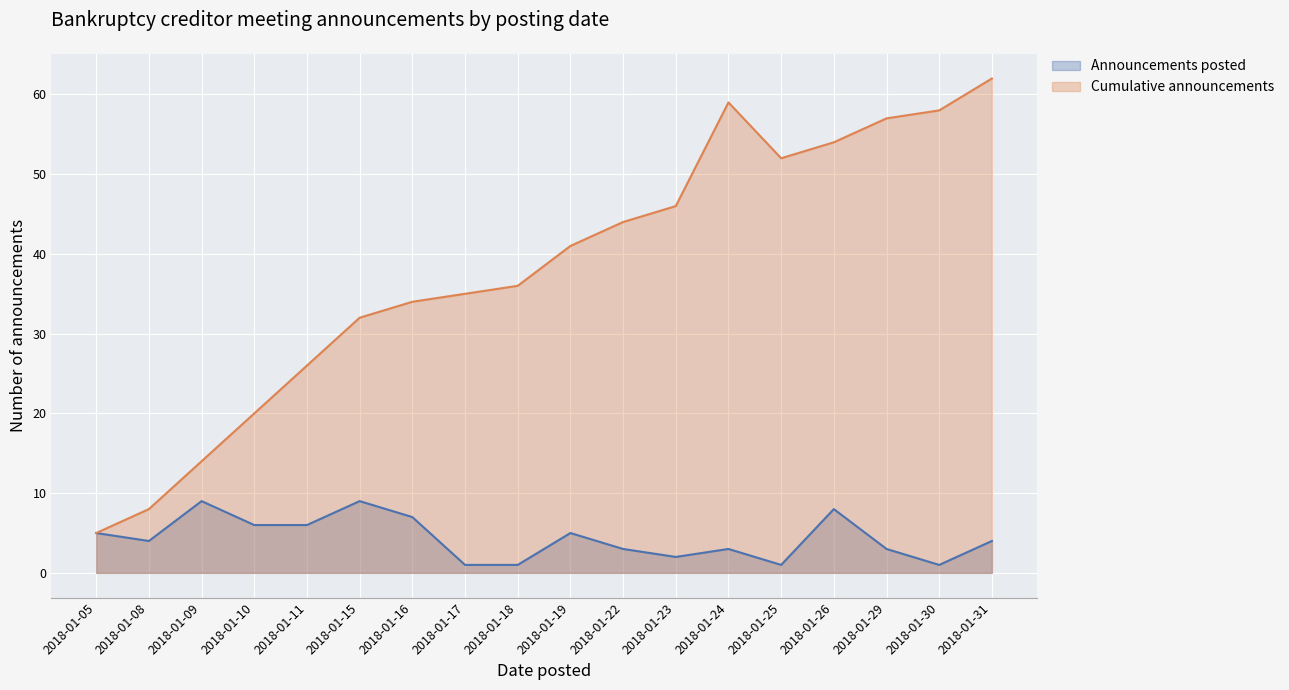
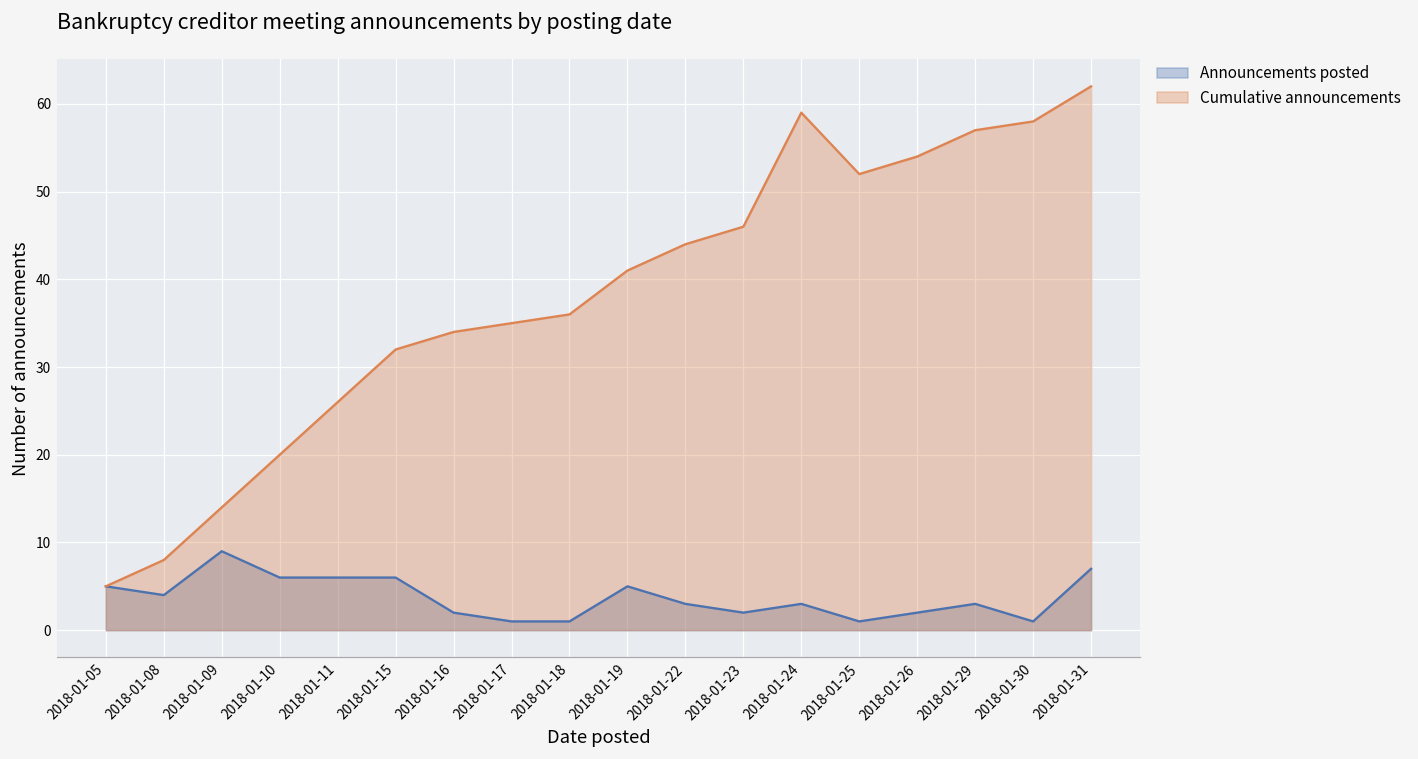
  {
    "Announcements posted": {
      "2018-01-08": 4,
      "2018-01-09": 9,
      "2018-01-10": 6,
      "2018-01-11": 6,
-     "2018-01-15": 9,
-     "2018-01-16": 7,
+     "2018-01-15": 6,
+     "2018-01-16": 2,
      "2018-01-17": 1,
      "2018-01-18": 1,
      "2018-01-19": 5,
      "2018-01-22": 3,
      "2018-01-23": 2,
      "2018-01-24": 3,
      "2018-01-25": 1,
-     "2018-01-26": 8,
+     "2018-01-26": 2,
      "2018-01-29": 3,
      "2018-01-30": 1,
-     "2018-01-31": 4
+     "2018-01-31": 7
    },
    "Cumulative announcements": {
      "2018-01-08": 8,
      "2018-01-09": 14,
      "2018-01-10": 20,
      "2018-01-11": 26,
      "2018-01-15": 32,
      "2018-01-16": 34,
      "2018-01-17": 35,
      "2018-01-18": 36,
      "2018-01-19": 41,
      "2018-01-22": 44,
      "2018-01-23": 46,
      "2018-01-24": 59,
      "2018-01-25": 52,
      "2018-01-26": 54,
      "2018-01-29": 57,
      "2018-01-30": 58,
      "2018-01-31": 62
    }
  }
